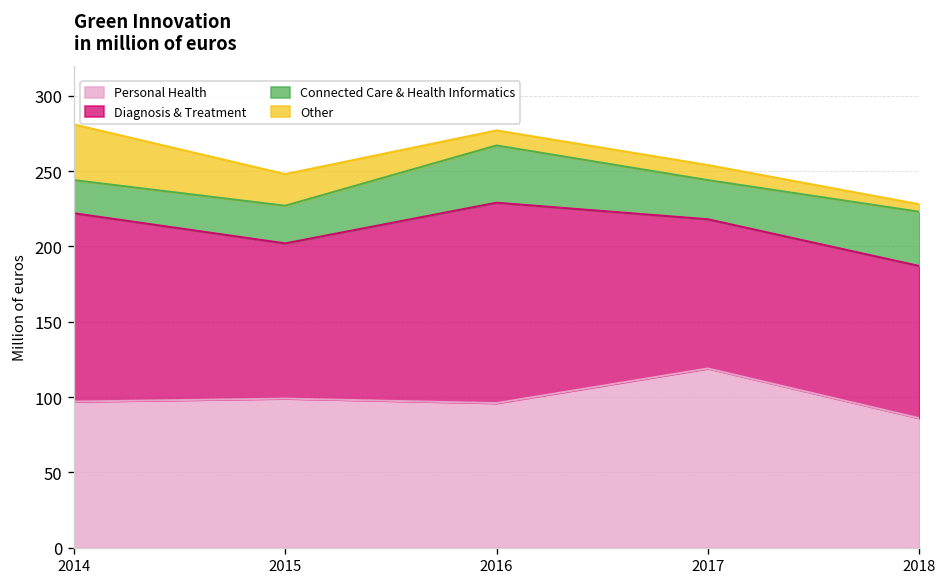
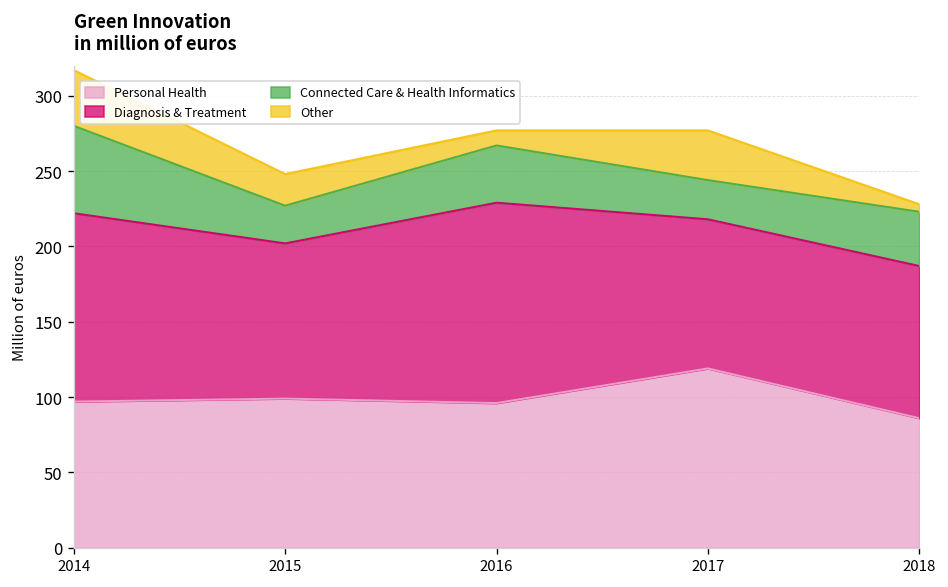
  {
    "Personal Health": {
      "2014": 97,
      "2015": 99,
      "2016": 96,
      "2017": 119,
      "2018": 86
    },
    "Diagnosis & Treatment": {
      "2014": 125,
      "2015": 103,
      "2016": 133,
      "2017": 99,
      "2018": 101
    },
    "Connected Care & Health Informatics": {
-     "2014": 22,
+     "2014": 58,
      "2015": 25,
      "2016": 38,
      "2017": 26,
      "2018": 36
    },
    "Other": {
      "2014": 37,
      "2015": 21,
      "2016": 10,
-     "2017": 10,
+     "2017": 33,
      "2018": 5
    }
  }
